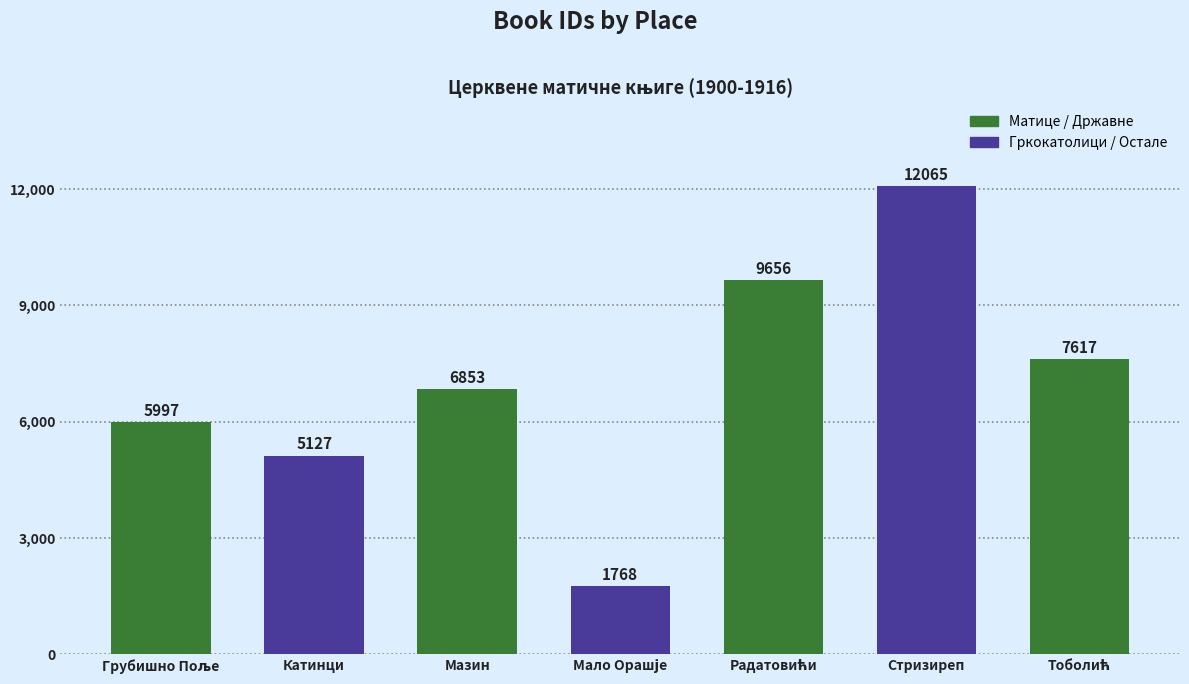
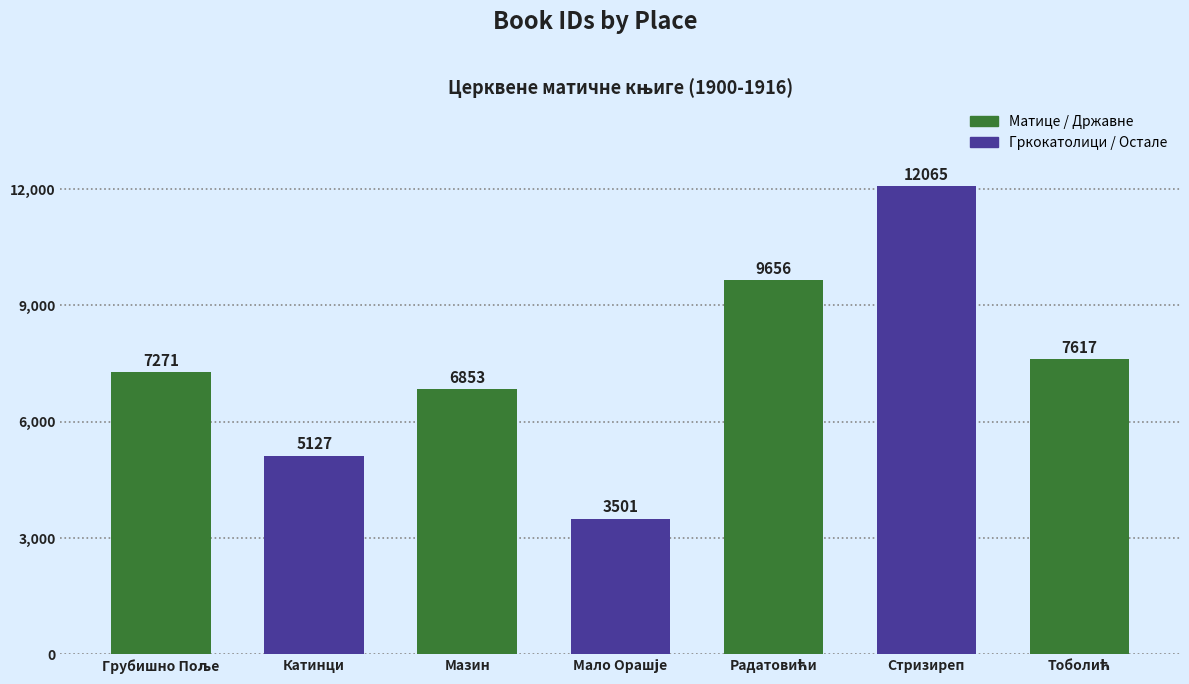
  {
-   "Грубишно Поље": 5997,
+   "Грубишно Поље": 7271,
    "Катинци": 5127,
    "Мазин": 6853,
-   "Мало Орашје": 1768,
+   "Мало Орашје": 3501,
    "Радатовићи": 9656,
    "Стризиреп": 12065,
    "Тоболић": 7617
  }
